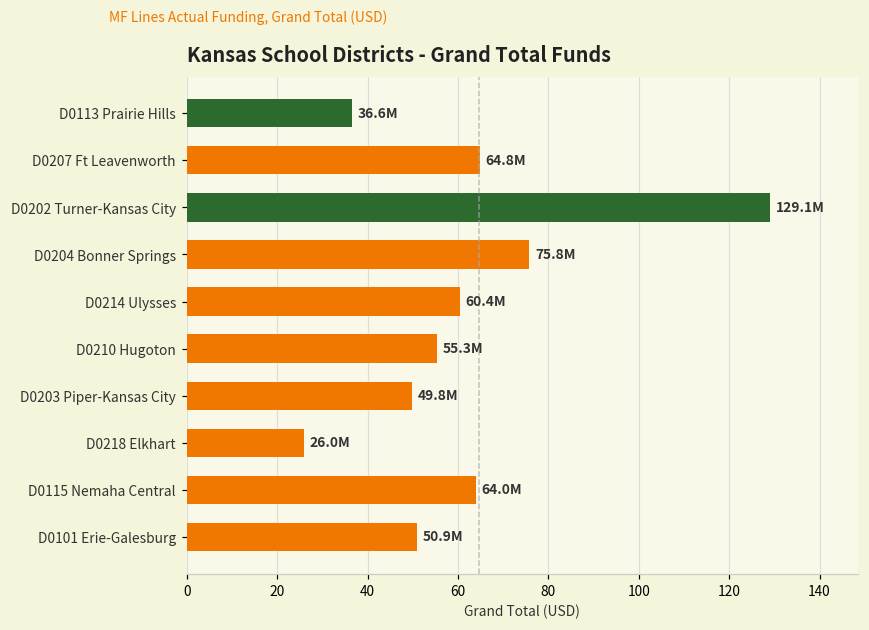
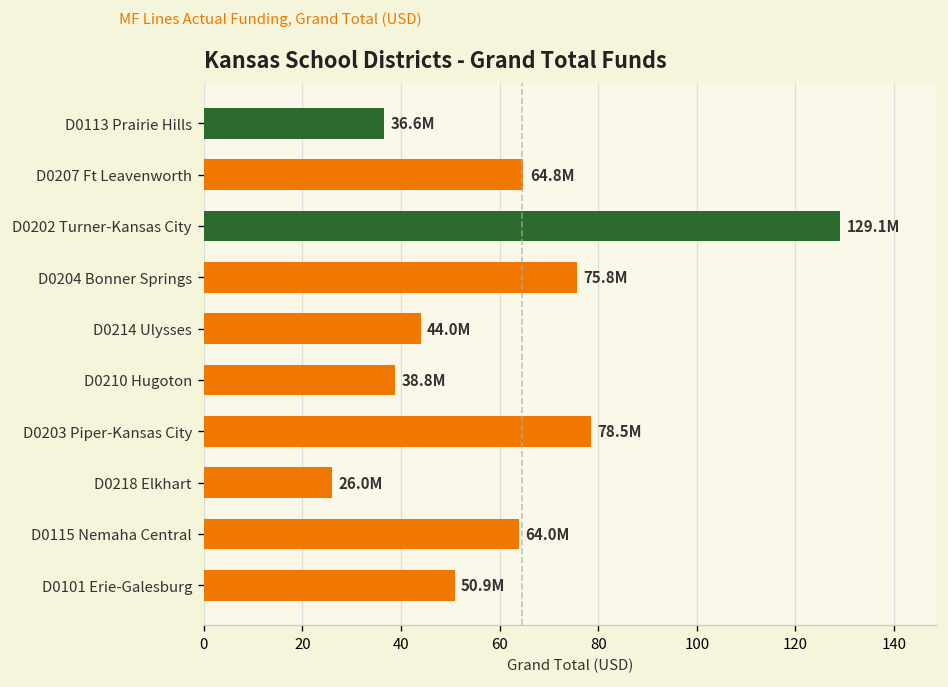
  {
    "D0113 Prairie Hills": "36.6M",
    "D0207 Ft Leavenworth": "64.8M",
    "D0202 Turner-Kansas City": "129.1M",
    "D0204 Bonner Springs": "75.8M",
-   "D0214 Ulysses": "60.4M",
-   "D0210 Hugoton": "55.3M",
-   "D0203 Piper-Kansas City": "49.8M",
+   "D0214 Ulysses": "44.0M",
+   "D0210 Hugoton": "38.8M",
+   "D0203 Piper-Kansas City": "78.5M",
    "D0218 Elkhart": "26.0M",
    "D0115 Nemaha Central": "64.0M",
    "D0101 Erie-Galesburg": "50.9M"
  }
